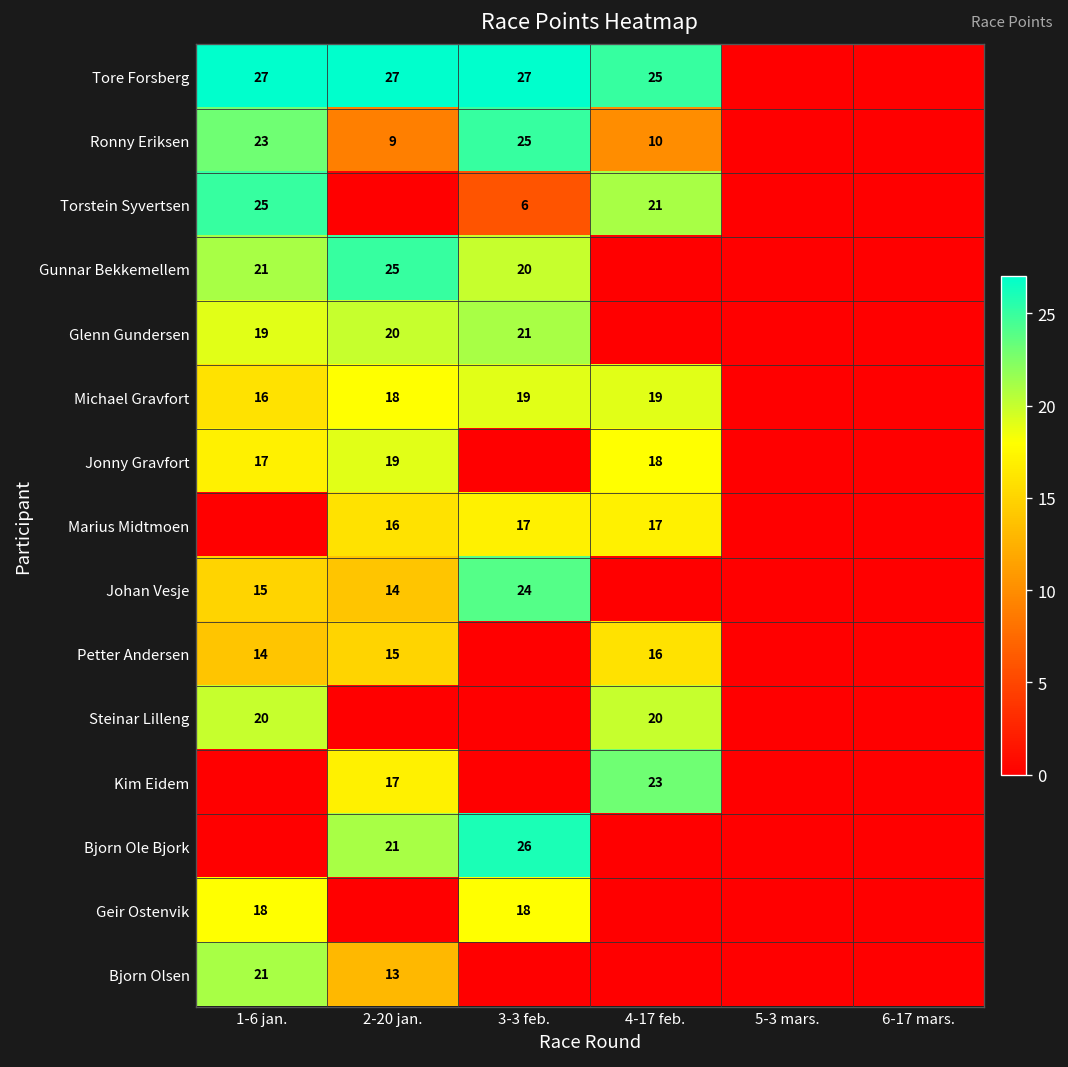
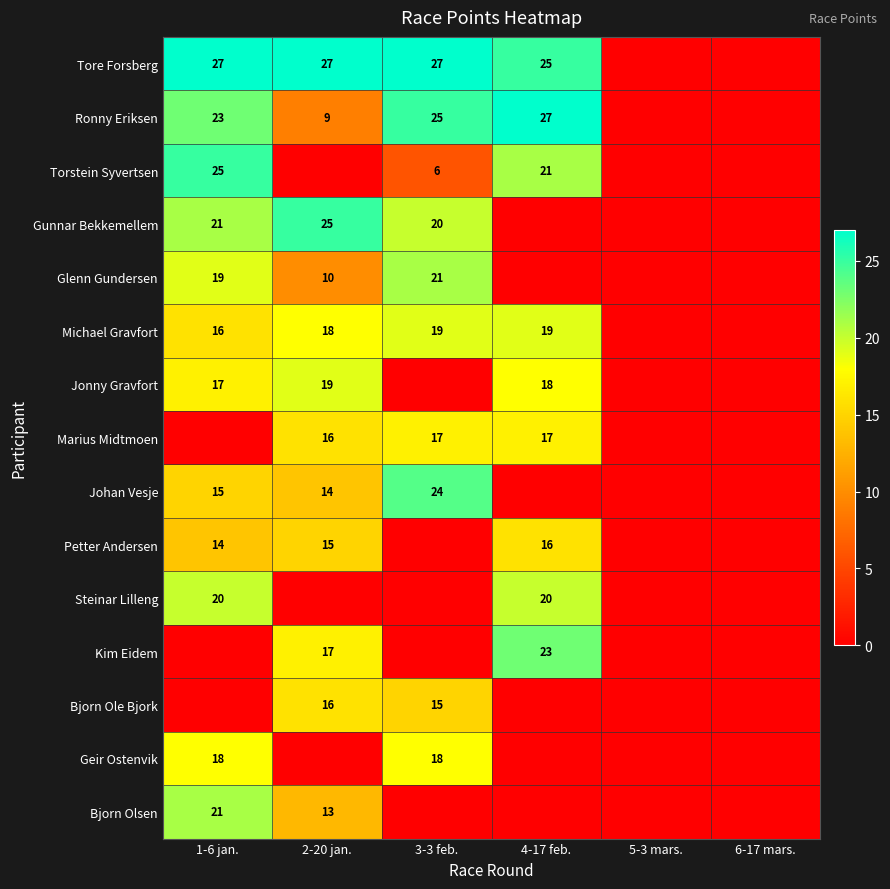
  {
    "Tore Forsberg": {
      "1-6 jan.": 27,
      "2-20 jan.": 27,
      "3-3 feb.": 27,
      "4-17 feb.": 25
    },
    "Ronny Eriksen": {
      "1-6 jan.": 23,
      "2-20 jan.": 9,
      "3-3 feb.": 25,
-     "4-17 feb.": 10
+     "4-17 feb.": 27
    },
    "Torstein Syvertsen": {
      "1-6 jan.": 25,
      "3-3 feb.": 6,
      "4-17 feb.": 21
    },
    "Gunnar Bekkemellem": {
      "1-6 jan.": 21,
      "2-20 jan.": 25,
      "3-3 feb.": 20
    },
    "Glenn Gundersen": {
      "1-6 jan.": 19,
-     "2-20 jan.": 20,
+     "2-20 jan.": 10,
      "3-3 feb.": 21
    },
    "Michael Gravfort": {
      "1-6 jan.": 16,
      "2-20 jan.": 18,
      "3-3 feb.": 19,
      "4-17 feb.": 19
    },
    "Jonny Gravfort": {
      "1-6 jan.": 17,
      "2-20 jan.": 19,
      "4-17 feb.": 18
    },
    "Marius Midtmoen": {
      "2-20 jan.": 16,
      "3-3 feb.": 17,
      "4-17 feb.": 17
    },
    "Johan Vesje": {
      "1-6 jan.": 15,
      "2-20 jan.": 14,
      "3-3 feb.": 24
    },
    "Petter Andersen": {
      "1-6 jan.": 14,
      "2-20 jan.": 15,
      "4-17 feb.": 16
    },
    "Steinar Lilleng": {
      "1-6 jan.": 20,
      "4-17 feb.": 20
    },
    "Kim Eidem": {
      "2-20 jan.": 17,
      "4-17 feb.": 23
    },
    "Bjorn Ole Bjork": {
-     "2-20 jan.": 21,
-     "3-3 feb.": 26
+     "2-20 jan.": 16,
+     "3-3 feb.": 15
    },
    "Geir Ostenvik": {
      "1-6 jan.": 18,
      "3-3 feb.": 18
    },
    "Bjorn Olsen": {
      "1-6 jan.": 21,
      "2-20 jan.": 13
    }
  }
